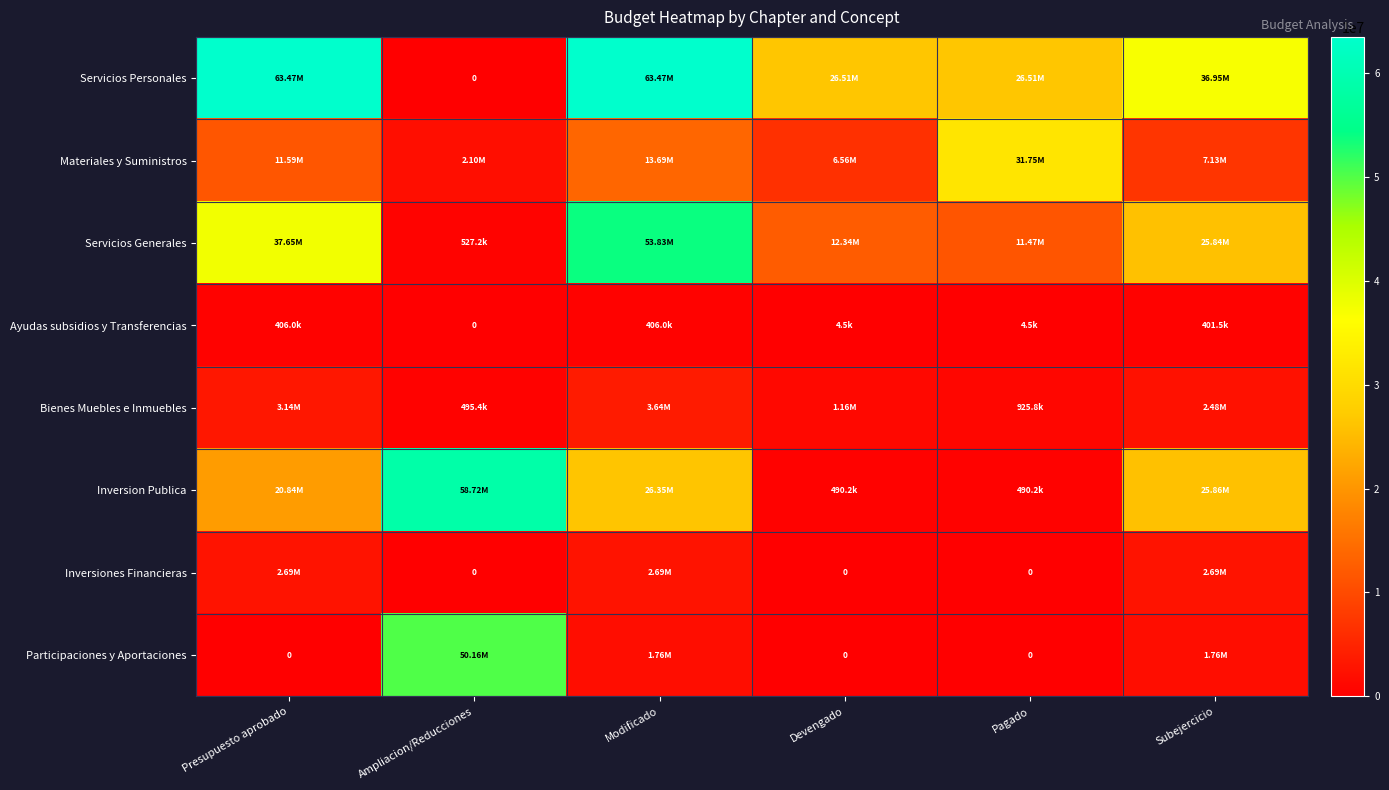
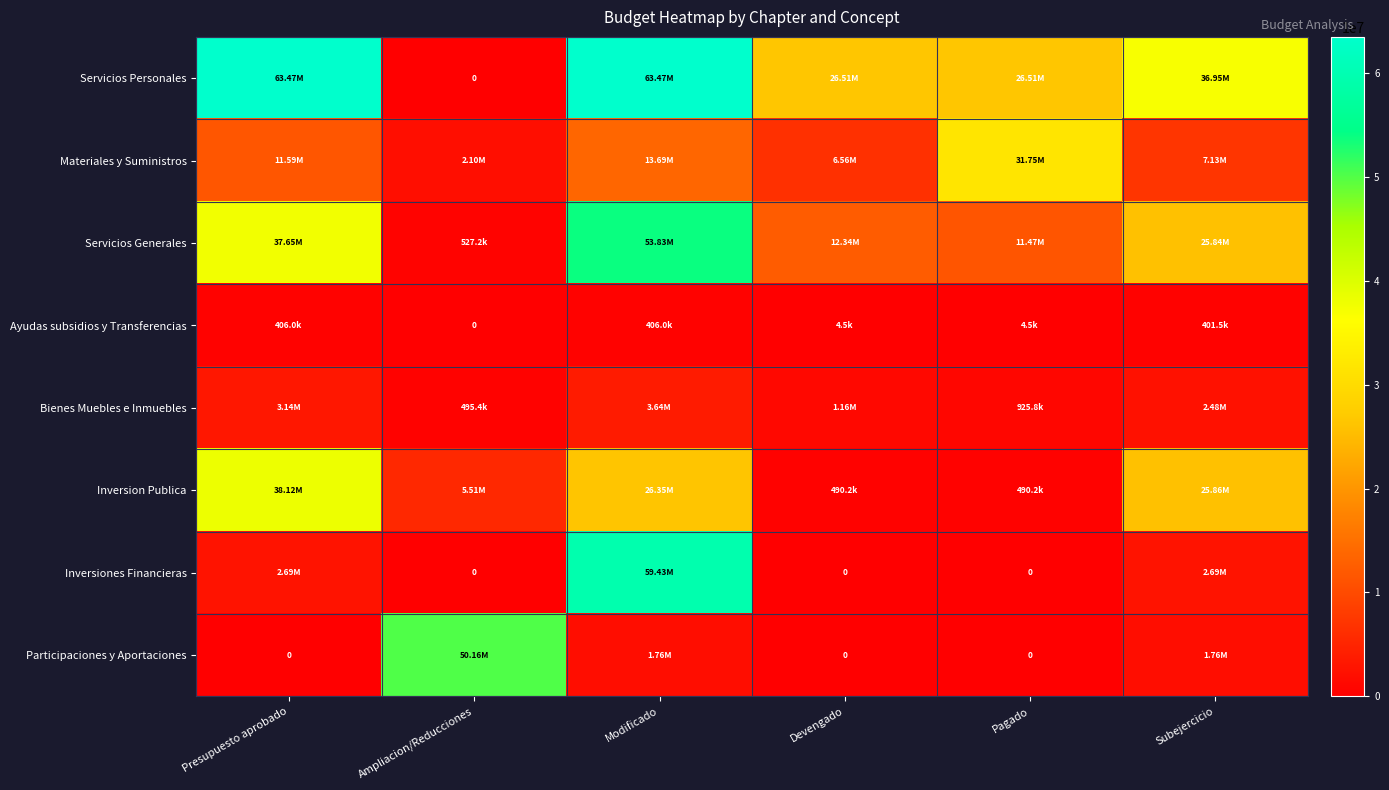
  {
    "Servicios Personales": {
      "Presupuesto aprobado": "63.47M",
      "Ampliacion/Reducciones": "0",
      "Modificado": "63.47M",
      "Devengado": "26.51M",
      "Pagado": "26.51M",
      "Subejercicio": "36.95M"
    },
    "Materiales y Suministros": {
      "Presupuesto aprobado": "11.59M",
      "Ampliacion/Reducciones": "2.10M",
      "Modificado": "13.69M",
      "Devengado": "6.56M",
      "Pagado": "31.75M",
      "Subejercicio": "7.13M"
    },
    "Servicios Generales": {
      "Presupuesto aprobado": "37.65M",
      "Ampliacion/Reducciones": "527.2k",
      "Modificado": "53.83M",
      "Devengado": "12.34M",
      "Pagado": "11.47M",
      "Subejercicio": "25.84M"
    },
    "Ayudas subsidios y Transferencias": {
      "Presupuesto aprobado": "406.0k",
      "Ampliacion/Reducciones": "0",
      "Modificado": "406.0k",
      "Devengado": "4.5k",
      "Pagado": "4.5k",
      "Subejercicio": "401.5k"
    },
    "Bienes Muebles e Inmuebles": {
      "Presupuesto aprobado": "3.14M",
      "Ampliacion/Reducciones": "495.4k",
      "Modificado": "3.64M",
      "Devengado": "1.16M",
      "Pagado": "925.8k",
      "Subejercicio": "2.48M"
    },
    "Inversion Publica": {
-     "Presupuesto aprobado": "20.84M",
-     "Ampliacion/Reducciones": "58.72M",
+     "Presupuesto aprobado": "38.12M",
+     "Ampliacion/Reducciones": "5.51M",
      "Modificado": "26.35M",
      "Devengado": "490.2k",
      "Pagado": "490.2k",
      "Subejercicio": "25.86M"
    },
    "Inversiones Financieras": {
      "Presupuesto aprobado": "2.69M",
      "Ampliacion/Reducciones": "0",
-     "Modificado": "2.69M",
+     "Modificado": "59.43M",
      "Devengado": "0",
      "Pagado": "0",
      "Subejercicio": "2.69M"
    },
    "Participaciones y Aportaciones": {
      "Presupuesto aprobado": "0",
      "Ampliacion/Reducciones": "50.16M",
      "Modificado": "1.76M",
      "Devengado": "0",
      "Pagado": "0",
      "Subejercicio": "1.76M"
    }
  }
